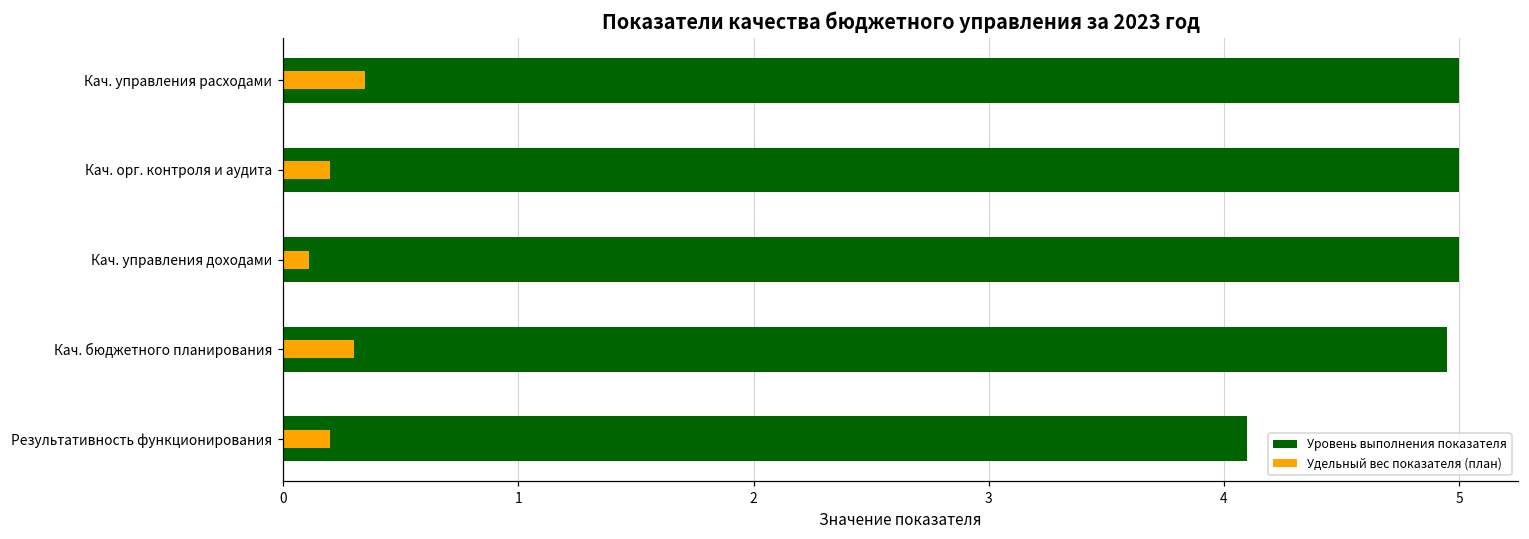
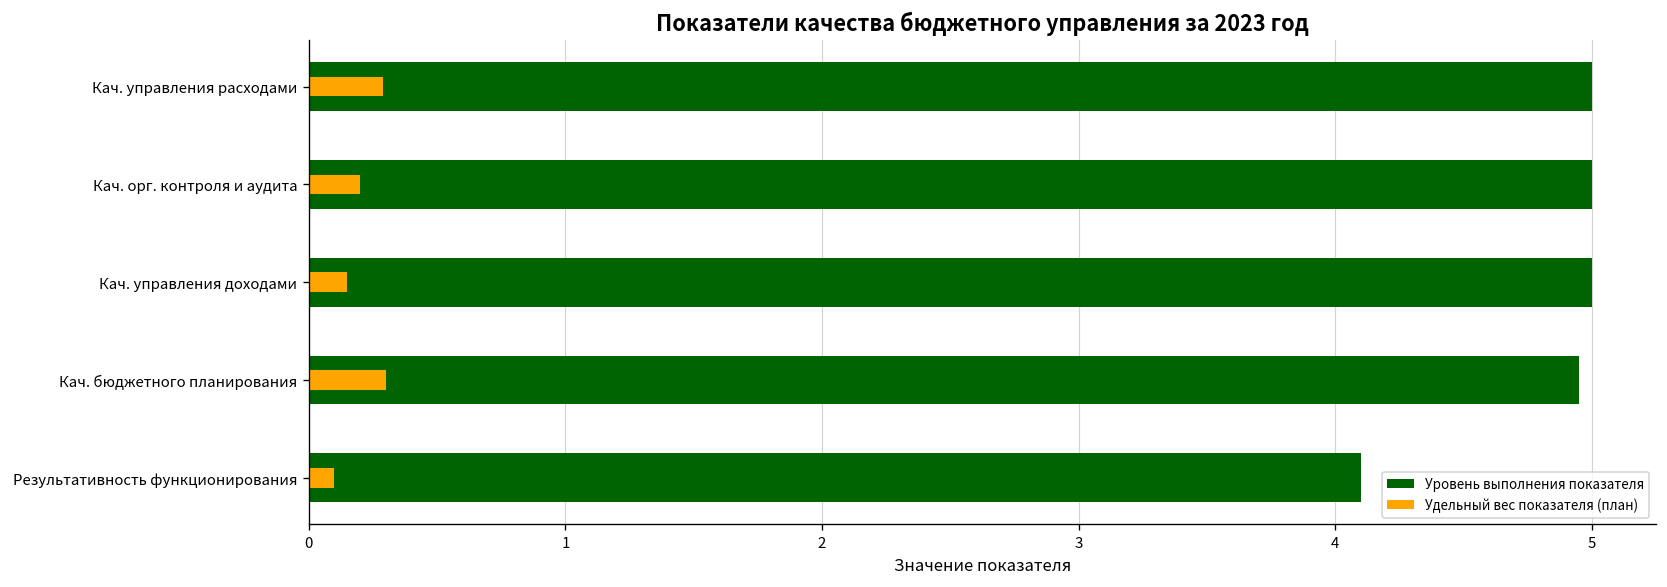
  {
    "Уровень выполнения показателя": {
      "Кач. управления расходами": 5.00,
      "Кач. орг. контроля и аудита": 5.00,
      "Кач. управления доходами": 5.00,
      "Кач. бюджетного планирования": 4.95,
      "Результативность функционирования": 4.10
    },
    "Удельный вес показателя (план)": {
-     "Кач. управления расходами": 0.35,
-     "Кач. управления доходами": 0.11,
-     "Результативность функционирования": 0.2
+     "Кач. управления расходами": 0.29,
+     "Кач. управления доходами": 0.15,
+     "Результативность функционирования": 0.1
    }
  }
